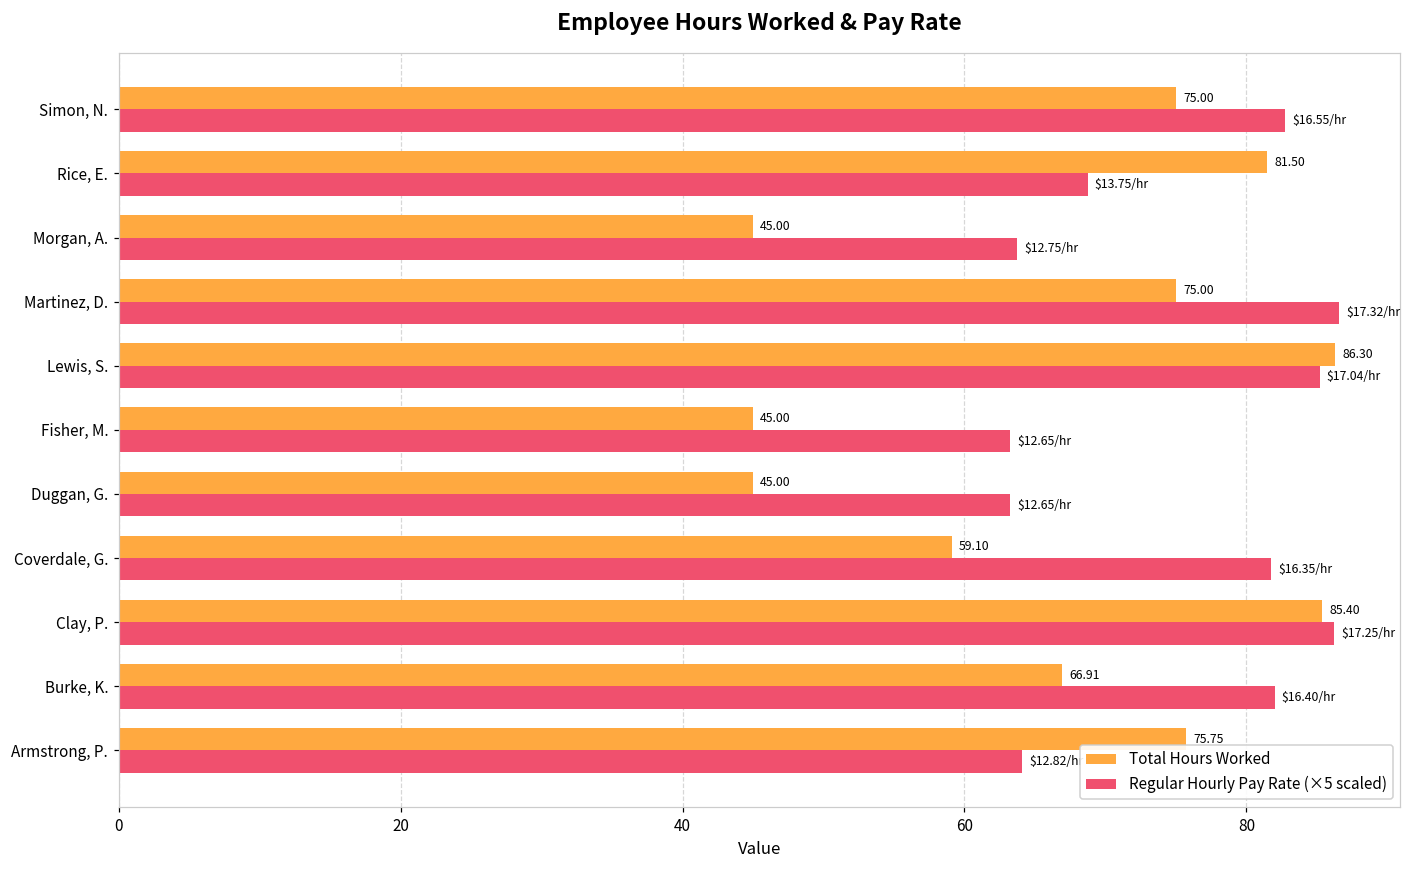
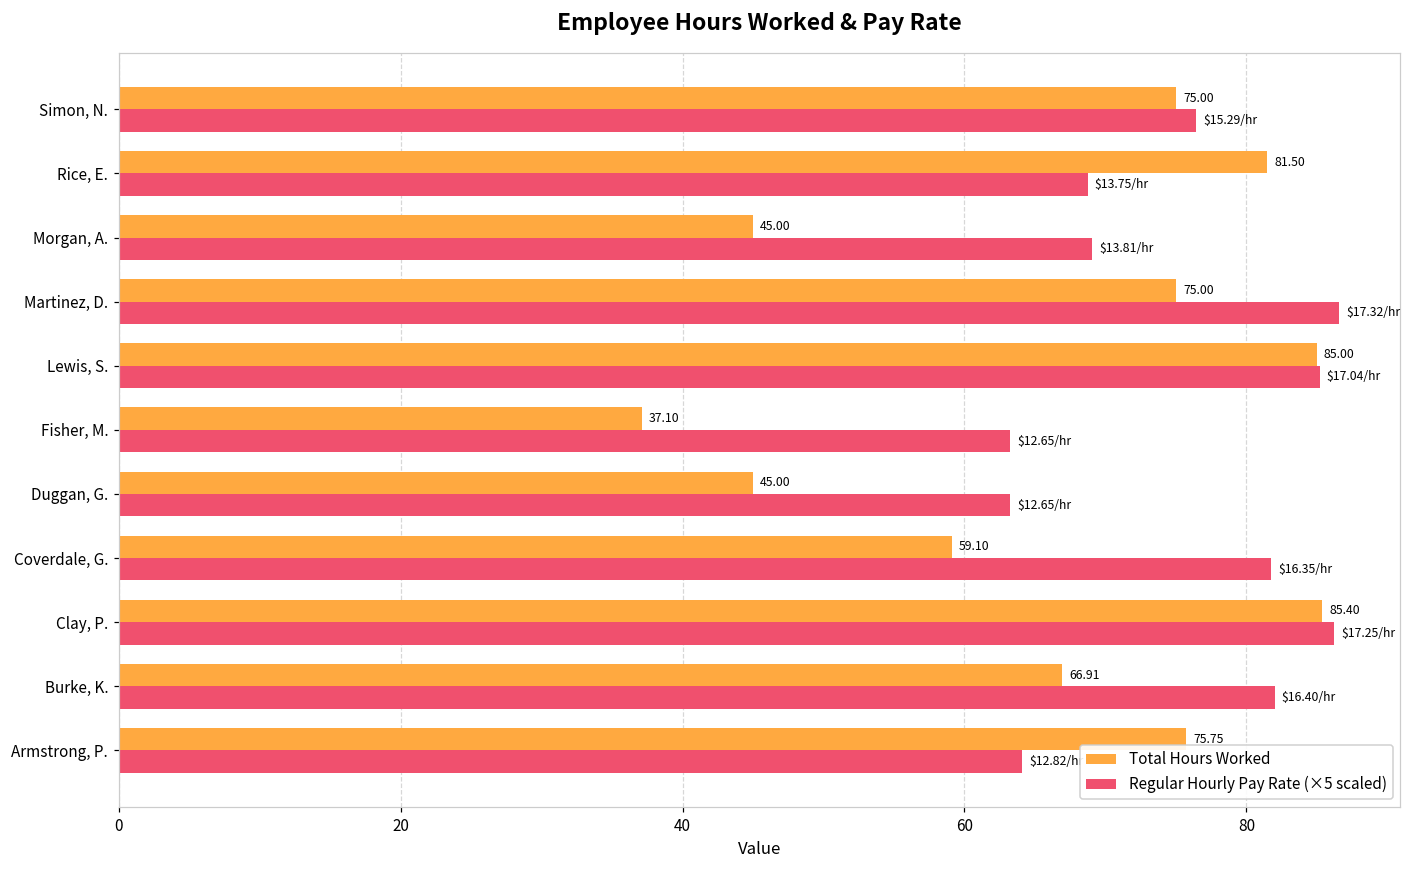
  {
    "Total Hours Worked": {
      "Simon, N.": "75.00",
      "Rice, E.": "81.50",
      "Morgan, A.": "45.00",
      "Martinez, D.": "75.00",
-     "Lewis, S.": "86.30",
-     "Fisher, M.": "45.00",
+     "Lewis, S.": "85.00",
+     "Fisher, M.": "37.10",
      "Duggan, G.": "45.00",
      "Coverdale, G.": "59.10",
      "Clay, P.": "85.40",
      "Burke, K.": "66.91",
      "Armstrong, P.": "75.75"
    },
    "Regular Hourly Pay Rate (×5 scaled)": {
-     "Simon, N.": "$16.55/",
-     "Morgan, A.": "$12.75/"
+     "Simon, N.": "$15.29/",
+     "Morgan, A.": "$13.81/"
    }
  }
